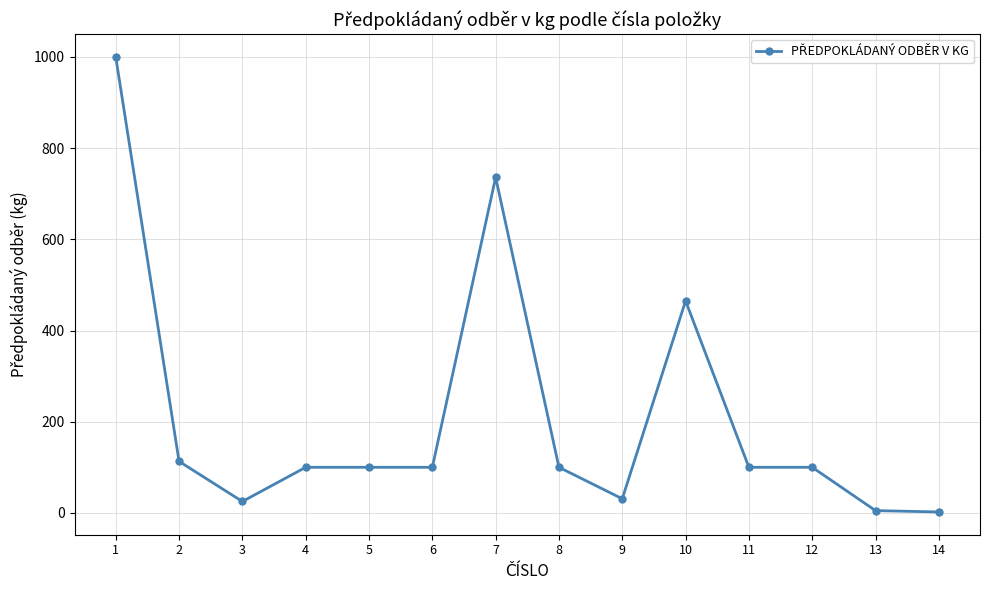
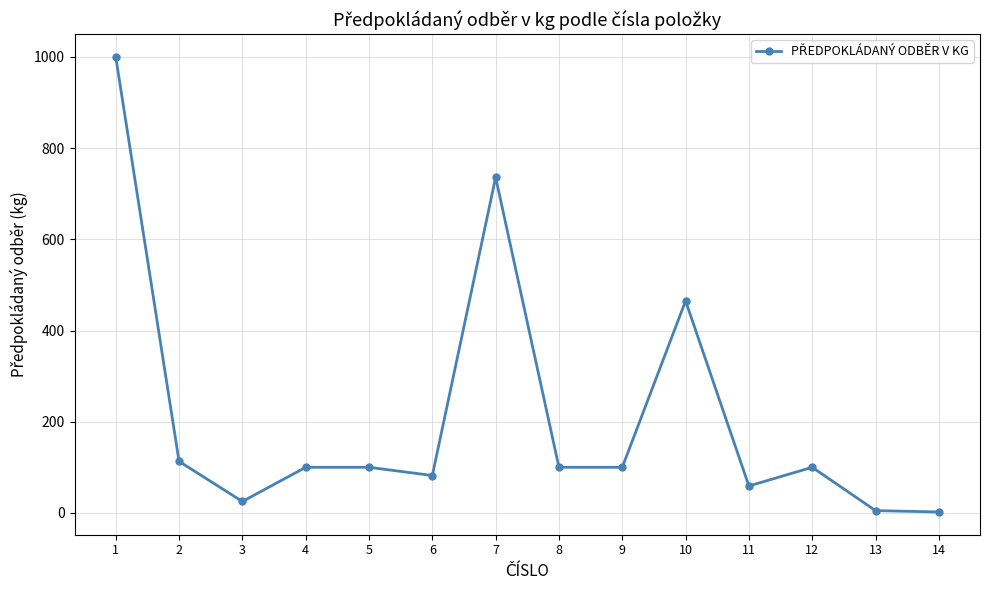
  {
    "1": 1000,
    "2": 110,
    "3": 30,
    "4": 100,
    "5": 100,
-   "6": 100,
+   "6": 80,
    "7": 740,
    "8": 100,
-   "9": 30,
+   "9": 100,
    "10": 470,
-   "11": 100,
+   "11": 60,
    "12": 100,
    "13": 10,
    "14": 0
  }
